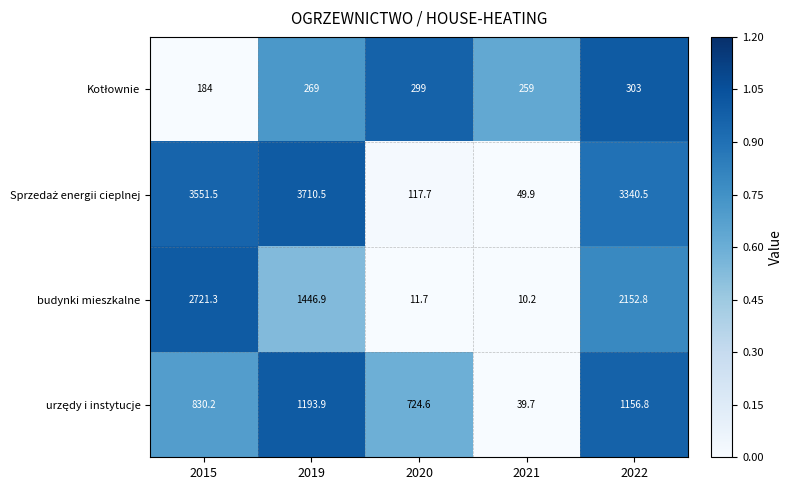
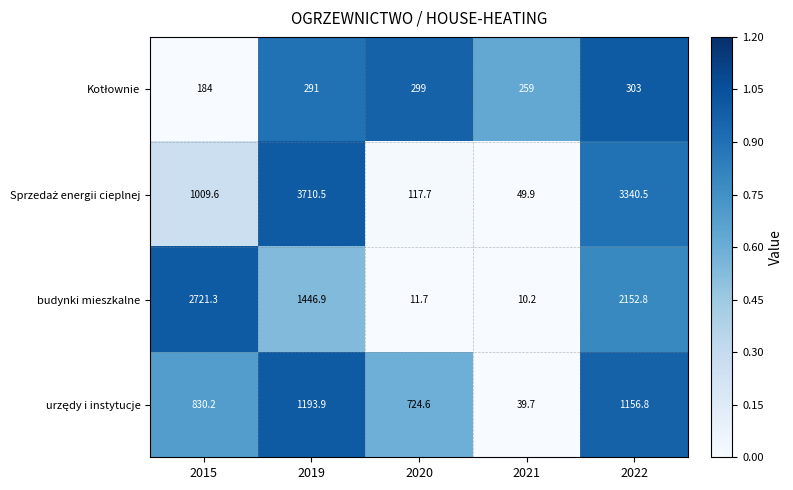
  {
    "Kotłownie": {
      "2015": 184,
-     "2019": 269,
+     "2019": 291,
      "2020": 299,
      "2021": 259,
      "2022": 303
    },
    "Sprzedaż energii cieplnej": {
-     "2015": 3551.5,
+     "2015": 1009.6,
      "2019": 3710.5,
      "2020": 117.7,
      "2021": 49.9,
      "2022": 3340.5
    },
    "budynki mieszkalne": {
      "2015": 2721.3,
      "2019": 1446.9,
      "2020": 11.7,
      "2021": 10.2,
      "2022": 2152.8
    },
    "urzędy i instytucje": {
      "2015": 830.2,
      "2019": 1193.9,
      "2020": 724.6,
      "2021": 39.7,
      "2022": 1156.8
    }
  }
